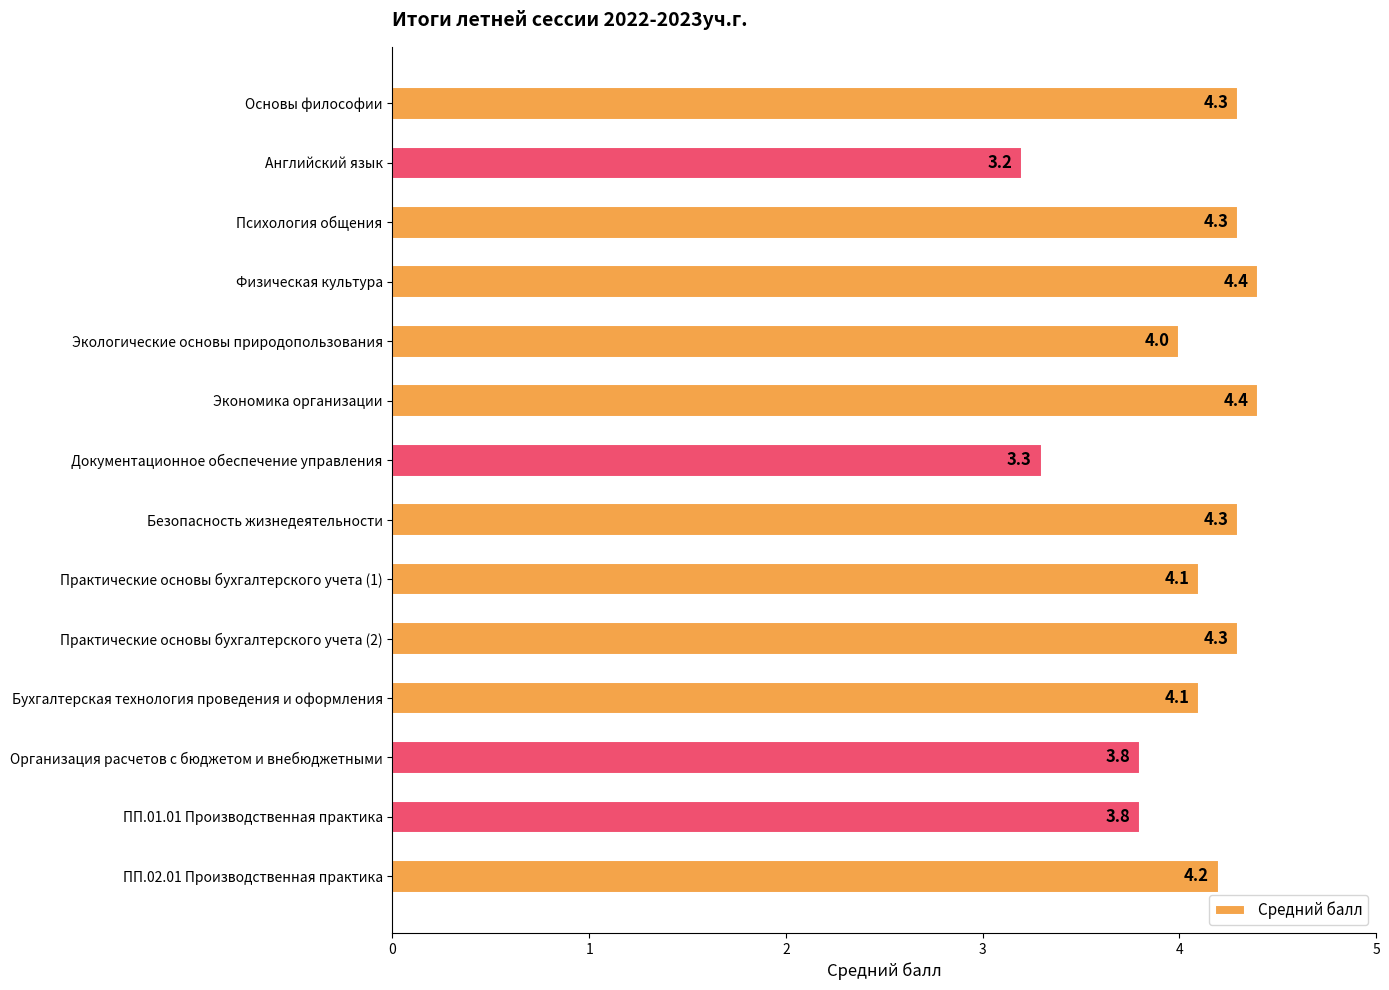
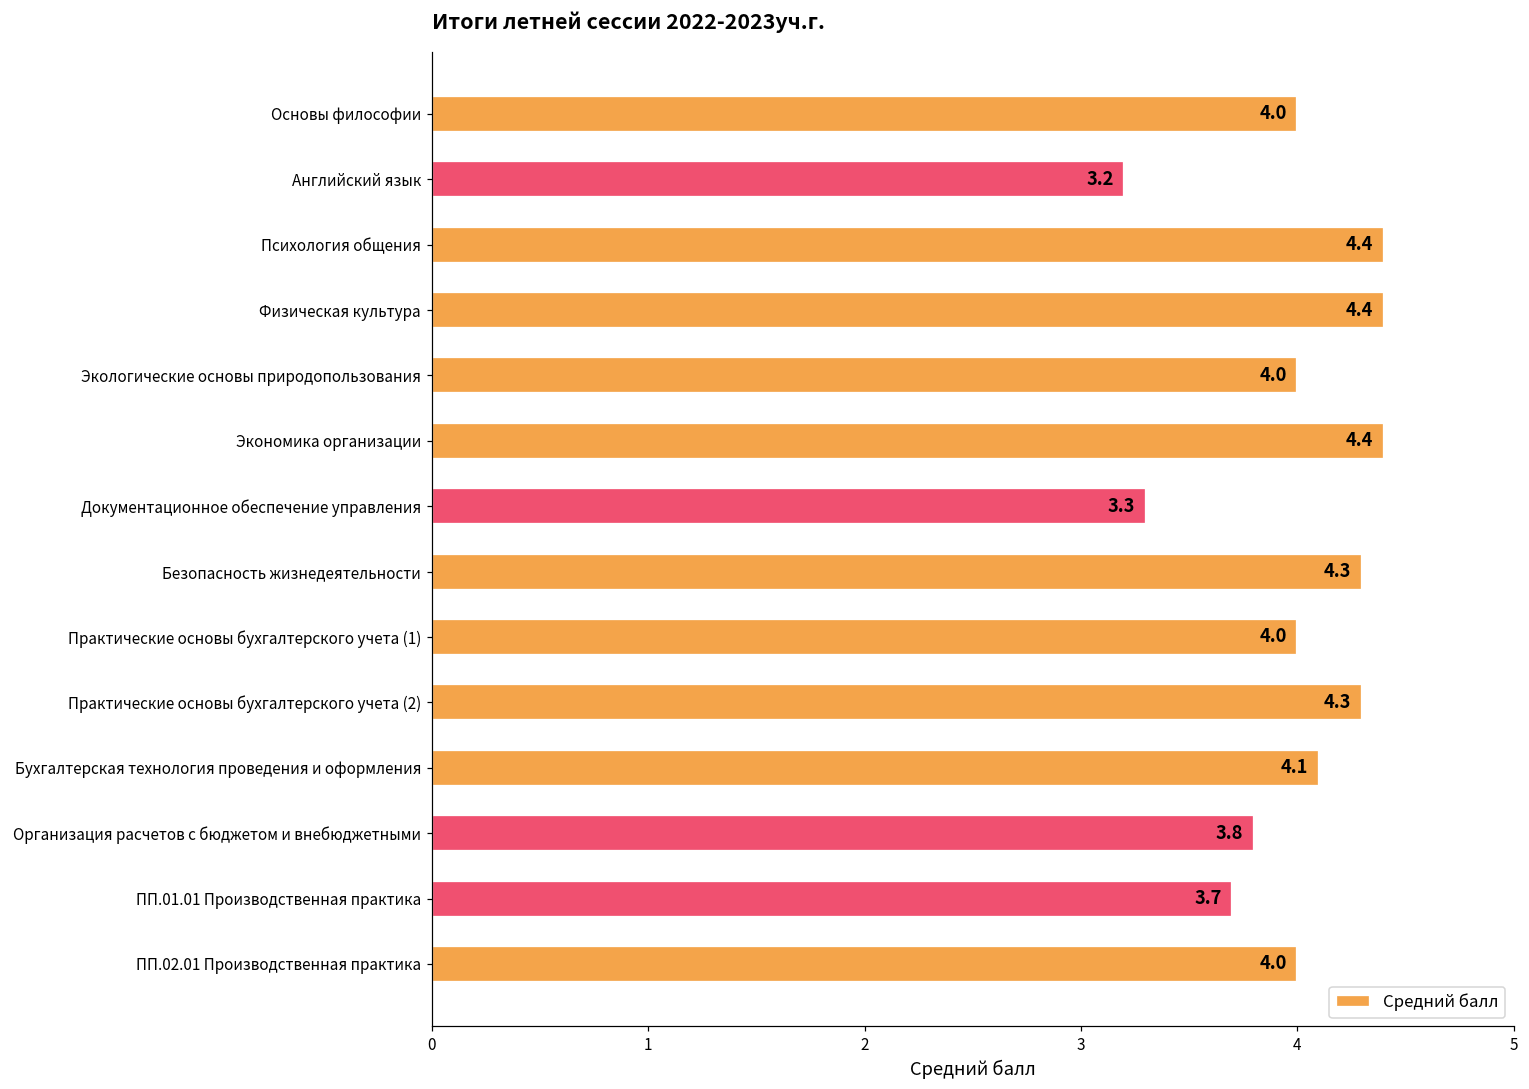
  {
-   "Основы философии": 4.3,
+   "Основы философии": 4.0,
    "Английский язык": 3.2,
-   "Психология общения": 4.3,
+   "Психология общения": 4.4,
    "Физическая культура": 4.4,
    "Экологические основы природопользования": 4.0,
    "Экономика организации": 4.4,
    "Документационное обеспечение управления": 3.3,
    "Безопасность жизнедеятельности": 4.3,
-   "Практические основы бухгалтерского учета (1)": 4.1,
+   "Практические основы бухгалтерского учета (1)": 4.0,
    "Практические основы бухгалтерского учета (2)": 4.3,
    "Бухгалтерская технология проведения и оформления": 4.1,
    "Организация расчетов с бюджетом и внебюджетными": 3.8,
-   "ПП.01.01 Производственная практика": 3.8,
-   "ПП.02.01 Производственная практика": 4.2
+   "ПП.01.01 Производственная практика": 3.7,
+   "ПП.02.01 Производственная практика": 4.0
  }
